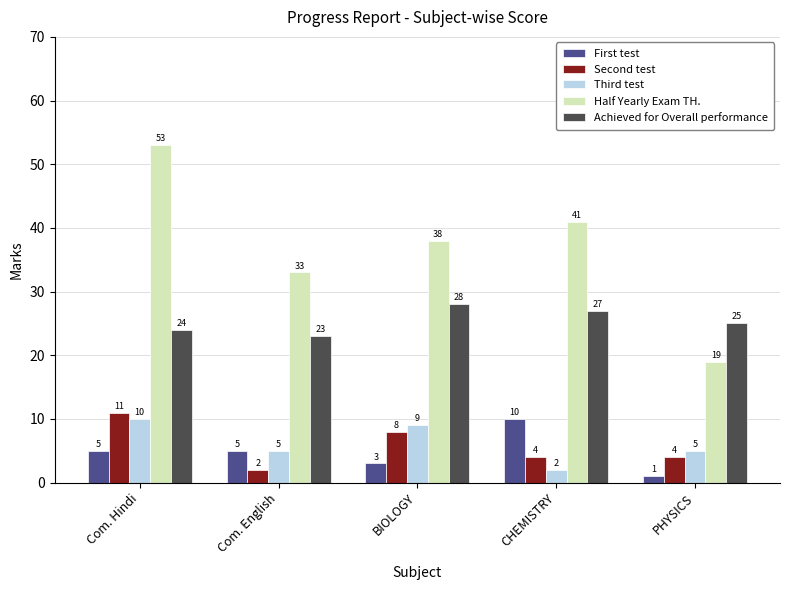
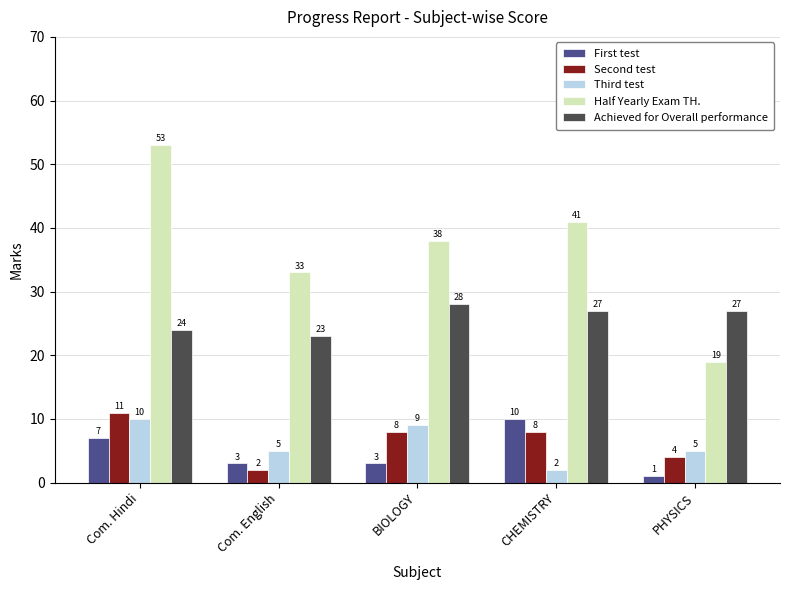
  {
    "First test": {
-     "Com. Hindi": 5,
-     "Com. English": 5,
+     "Com. Hindi": 7,
+     "Com. English": 3,
      "BIOLOGY": 3,
      "CHEMISTRY": 10,
      "PHYSICS": 1
    },
    "Second test": {
      "Com. Hindi": 11,
      "Com. English": 2,
      "BIOLOGY": 8,
-     "CHEMISTRY": 4,
+     "CHEMISTRY": 8,
      "PHYSICS": 4
    },
    "Achieved for Overall performance": {
      "Com. Hindi": 24,
      "Com. English": 23,
      "BIOLOGY": 28,
      "CHEMISTRY": 27,
-     "PHYSICS": 25
+     "PHYSICS": 27
    }
  }
